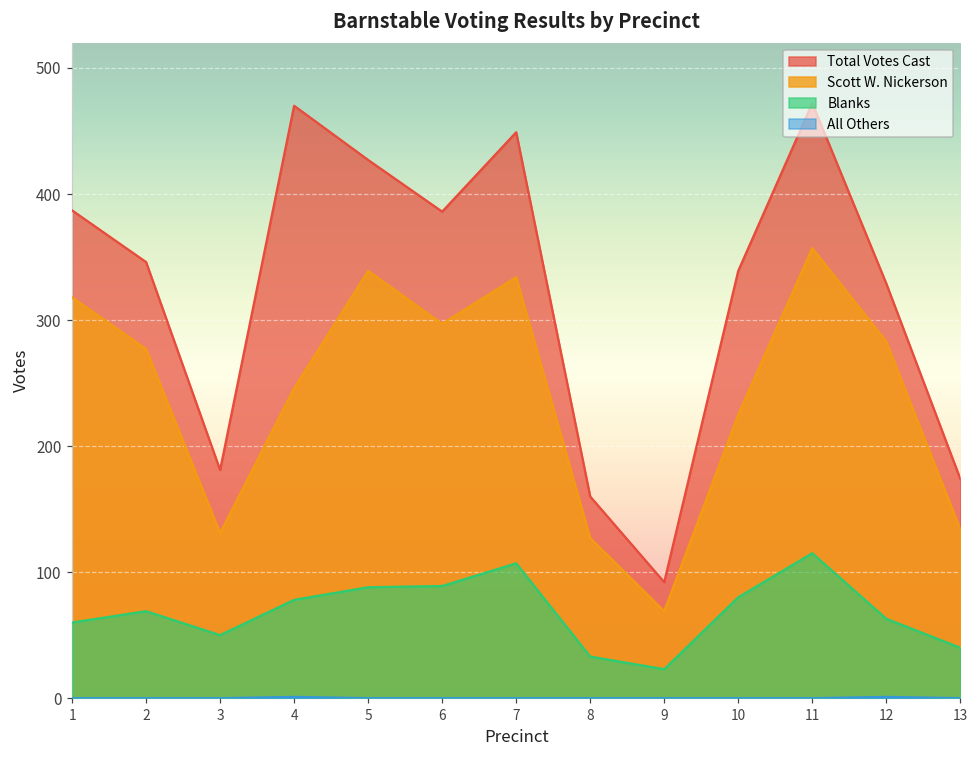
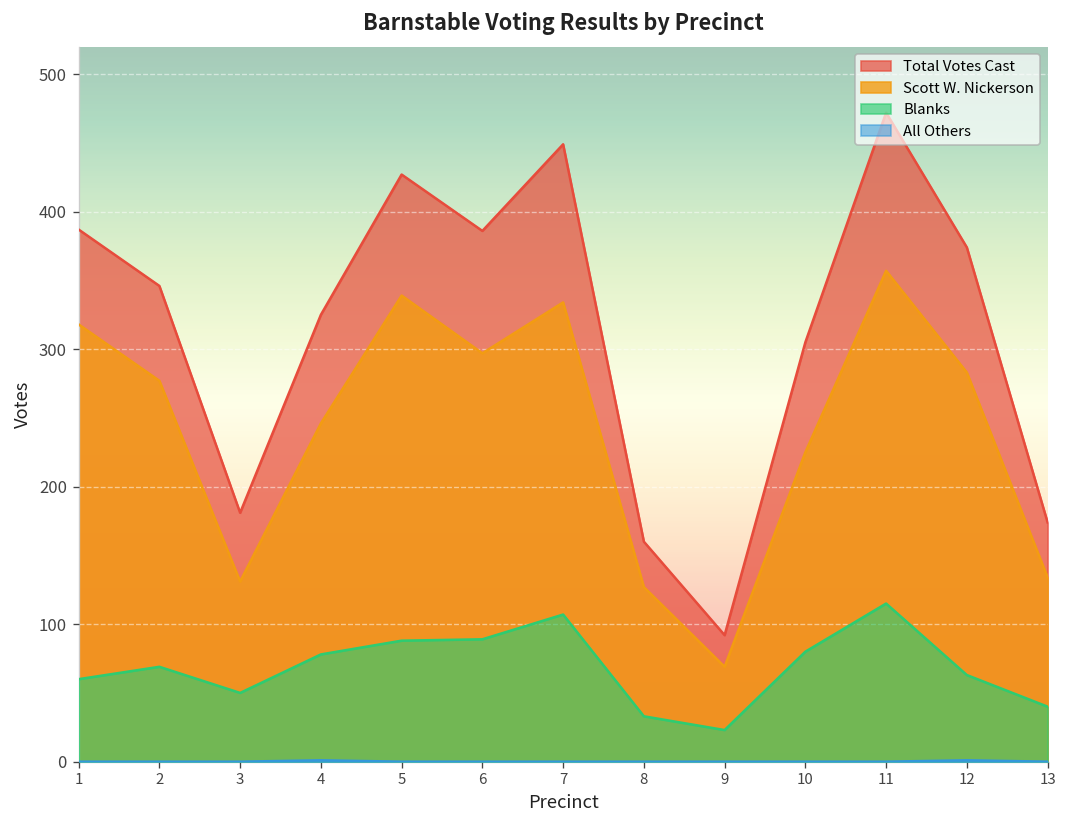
  {
    "Total Votes Cast": {
      "1": 387,
      "2": 346,
      "3": 181,
-     "4": 470,
+     "4": 325,
      "5": 427,
      "6": 386,
      "7": 449,
      "8": 160,
      "9": 92,
-     "10": 339,
-     "12": 329,
+     "10": 305,
+     "12": 374,
      "13": 174
    },
    "Scott W. Nickerson": {
      "1": 318,
      "2": 277,
      "3": 131,
      "4": 246,
      "5": 339,
      "6": 297,
      "7": 334,
      "8": 127,
      "9": 69,
      "10": 225,
      "11": 357,
      "12": 283,
      "13": 134
    },
    "Blanks": {
      "1": 60,
      "2": 69,
      "3": 50,
      "4": 78,
      "5": 88,
      "6": 89,
      "7": 107,
      "8": 33,
      "9": 23,
      "10": 80,
      "11": 115,
      "12": 63,
      "13": 40
    },
    "All Others": {
      "1": 0,
      "2": 0,
      "3": 0,
      "4": 1,
      "5": 0,
      "6": 0,
      "7": 0,
      "8": 0,
      "9": 0,
      "10": 0,
      "11": 0,
      "12": 1,
      "13": 0
    }
  }
